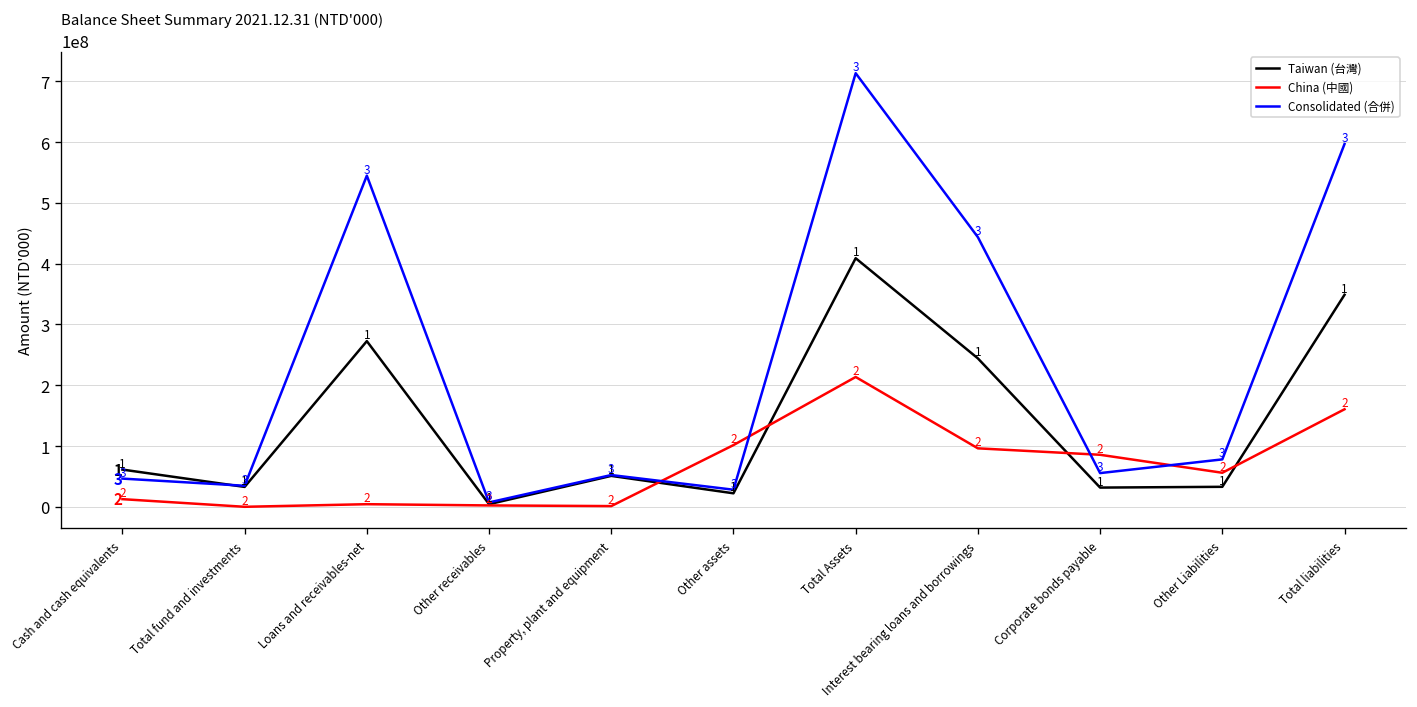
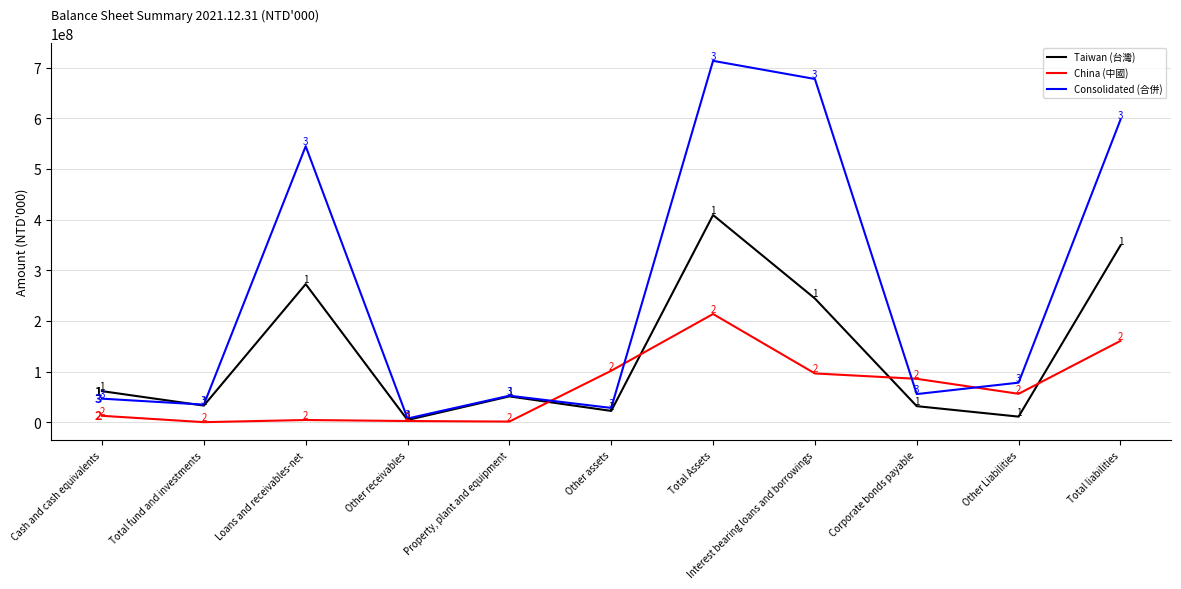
  {
    "Taiwan (台灣)": {
-     "Other Liabilities": 30000000
+     "Other Liabilities": 10000000
    },
    "Consolidated (合併)": {
-     "Interest bearing loans and borrowings": 440000000
+     "Interest bearing loans and borrowings": 680000000
    }
  }
